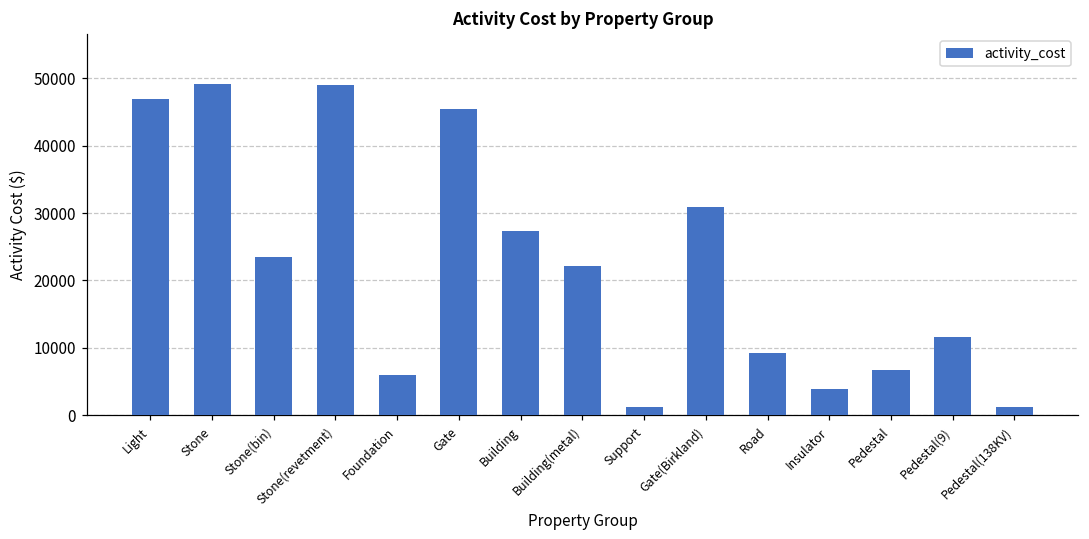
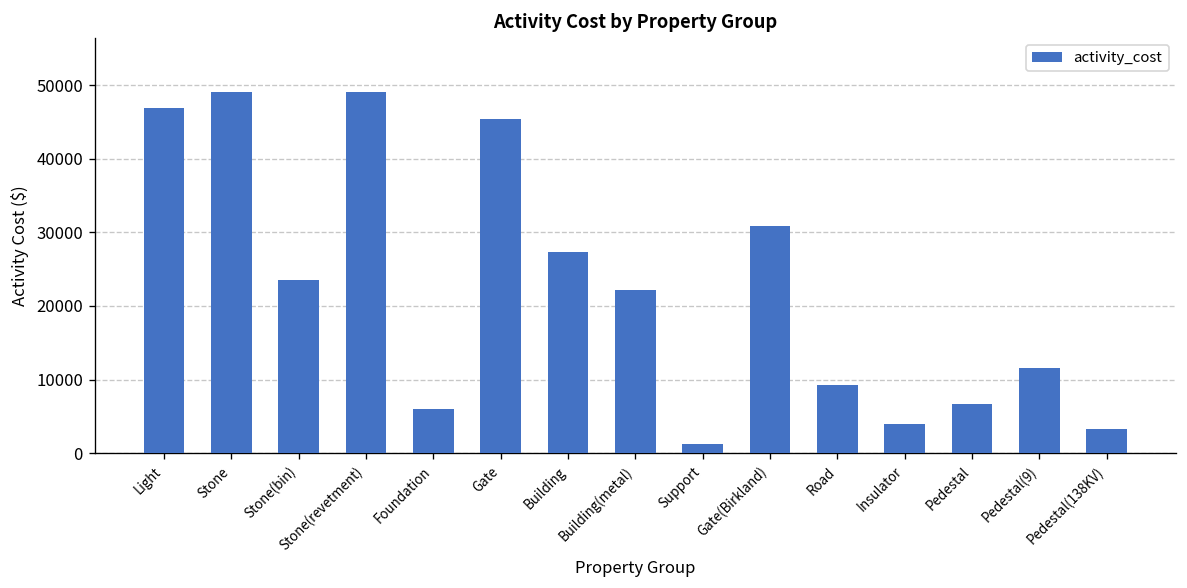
  {
    "Light": 47000,
    "Stone": 49000,
    "Stone(bin)": 24000,
    "Stone(revetment)": 49000,
    "Foundation": 6000,
    "Gate": 45000,
    "Building": 27000,
    "Building(metal)": 22000,
    "Support": 1000,
    "Gate(Birkland)": 31000,
    "Road": 9000,
    "Insulator": 4000,
    "Pedestal": 7000,
    "Pedestal(9)": 12000,
-   "Pedestal(138KV)": 1000
+   "Pedestal(138KV)": 3000
  }
